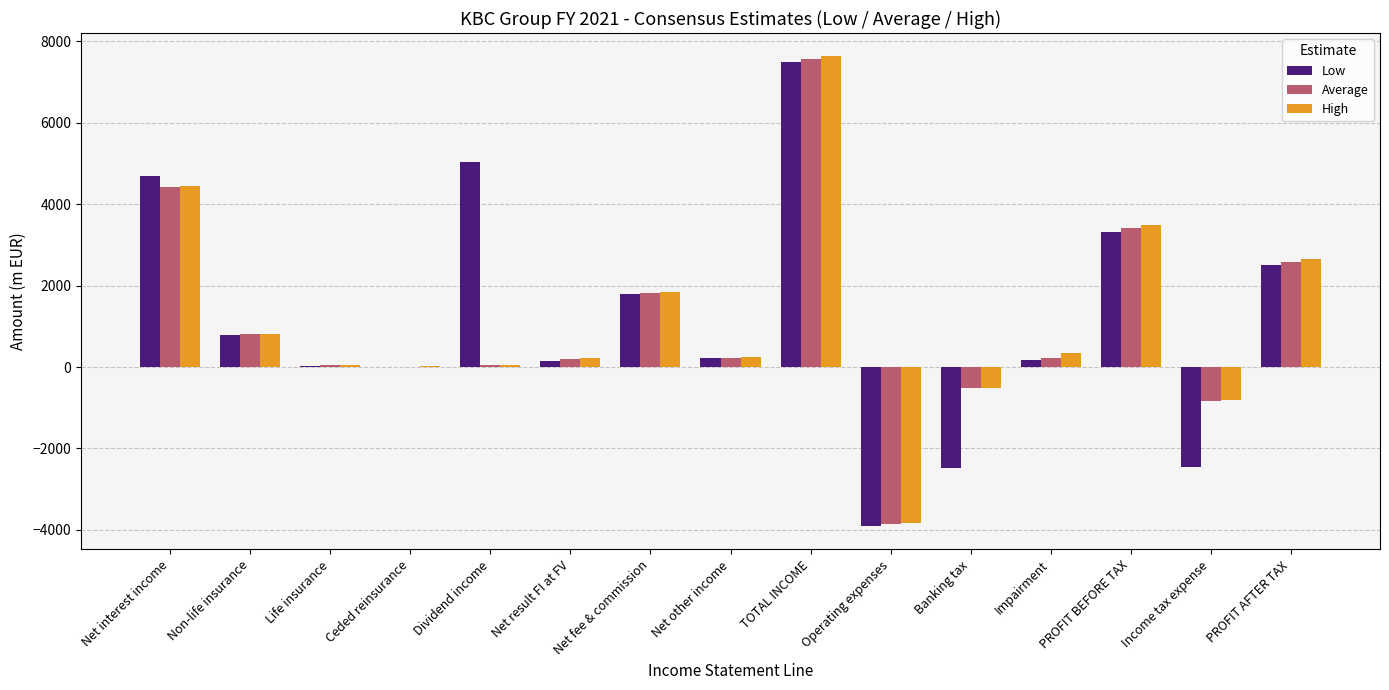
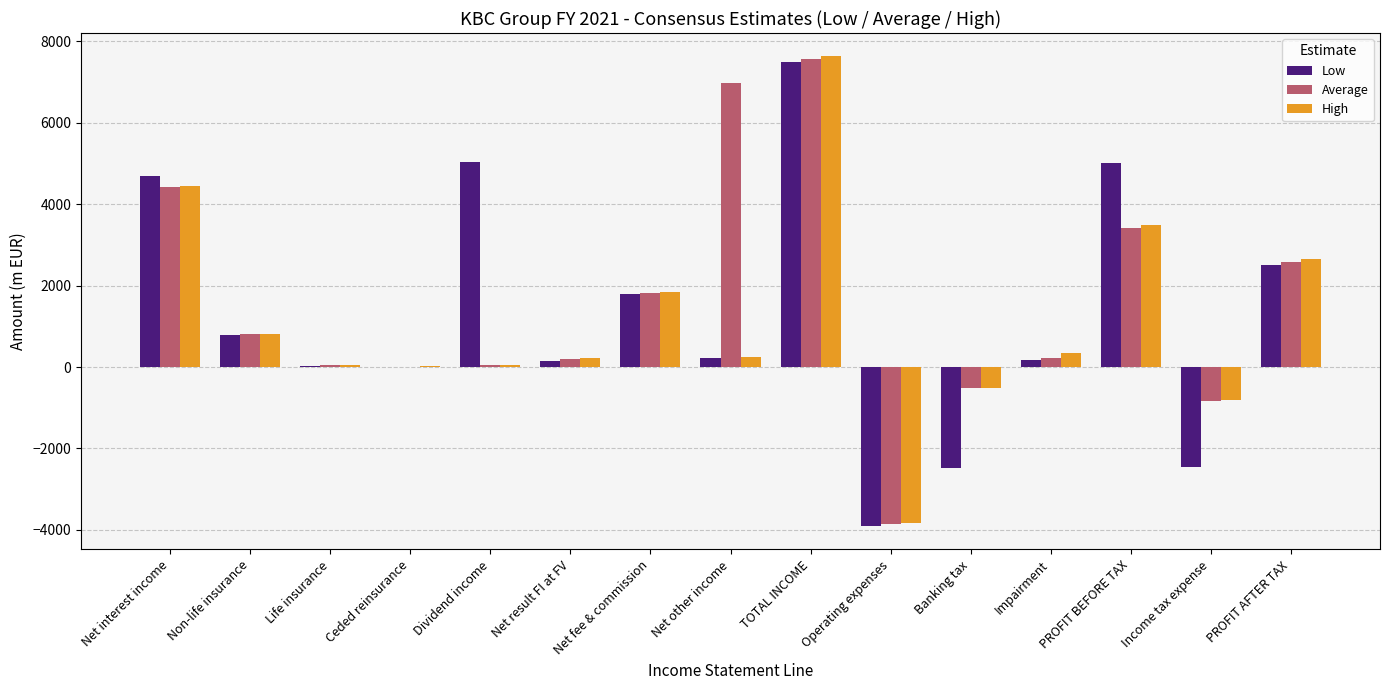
  {
    "Low": {
      "Net interest income": 4700,
      "Non-life insurance": 800,
      "Dividend income": 5000,
      "Net result FI at FV": 100,
      "Net fee & commission": 1800,
      "Net other income": 200,
      "TOTAL INCOME": 7500,
      "Operating expenses": -3900,
      "Banking tax": -2500,
      "Impairment": 200,
-     "PROFIT BEFORE TAX": 3300,
+     "PROFIT BEFORE TAX": 5000,
      "Income tax expense": -2500,
      "PROFIT AFTER TAX": 2500
    },
    "Average": {
      "Net interest income": 4400,
      "Non-life insurance": 800,
      "Net result FI at FV": 200,
      "Net fee & commission": 1800,
-     "Net other income": 200,
+     "Net other income": 7000,
      "TOTAL INCOME": 7600,
      "Operating expenses": -3900,
      "Banking tax": -500,
      "Impairment": 200,
      "PROFIT BEFORE TAX": 3400,
      "Income tax expense": -800,
      "PROFIT AFTER TAX": 2600
    },
    "High": {
      "Net interest income": 4400,
      "Non-life insurance": 800,
      "Net result FI at FV": 200,
      "Net fee & commission": 1800,
      "Net other income": 200,
      "TOTAL INCOME": 7600,
      "Operating expenses": -3800,
      "Banking tax": -500,
      "Impairment": 300,
      "PROFIT BEFORE TAX": 3500,
      "Income tax expense": -800,
      "PROFIT AFTER TAX": 2700
    }
  }
